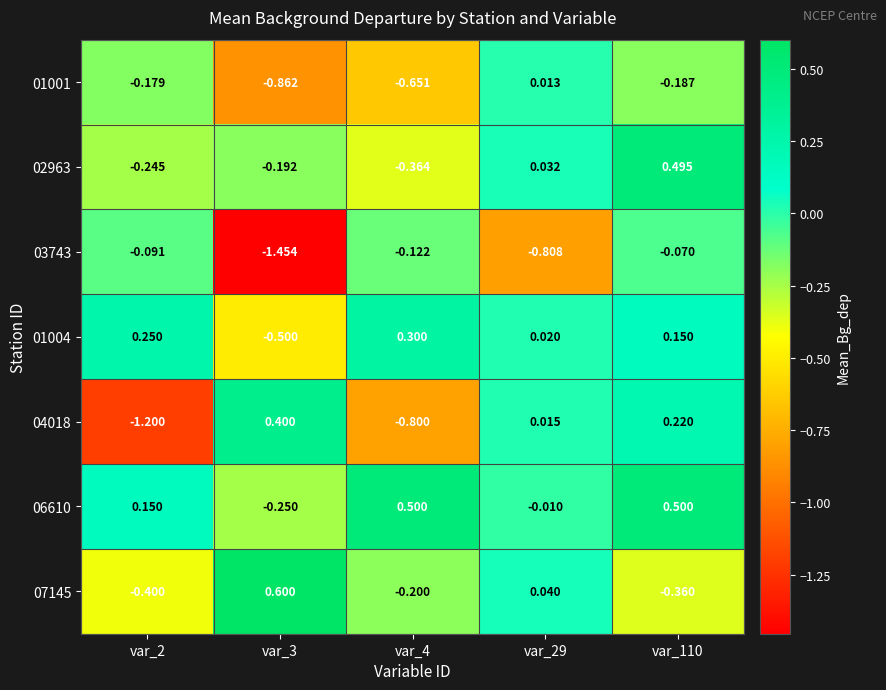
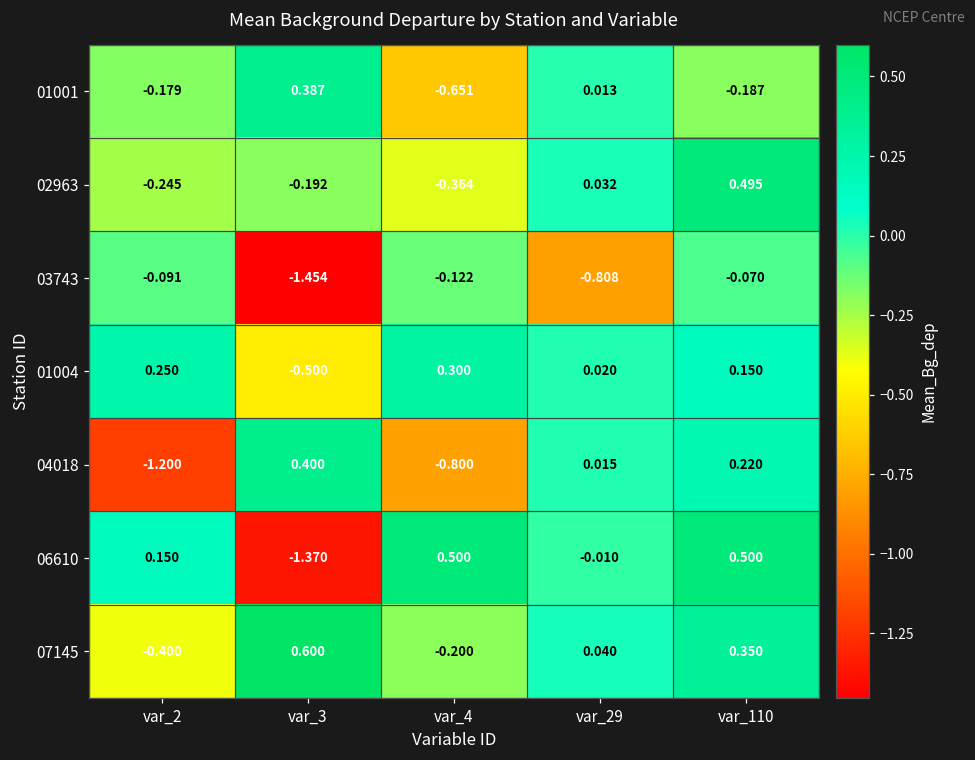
  {
    "01001": {
      "var_2": -0.179,
-     "var_3": -0.862,
+     "var_3": 0.387,
      "var_4": -0.651,
      "var_29": 0.013,
      "var_110": -0.187
    },
    "02963": {
      "var_2": -0.245,
      "var_3": -0.192,
      "var_4": -0.364,
      "var_29": 0.032,
      "var_110": 0.495
    },
    "03743": {
      "var_2": -0.091,
      "var_3": -1.454,
      "var_4": -0.122,
      "var_29": -0.808,
      "var_110": -0.070
    },
    "01004": {
      "var_2": 0.250,
      "var_3": -0.500,
      "var_4": 0.300,
      "var_29": 0.020,
      "var_110": 0.150
    },
    "04018": {
      "var_2": -1.200,
      "var_3": 0.400,
      "var_4": -0.800,
      "var_29": 0.015,
      "var_110": 0.220
    },
    "06610": {
      "var_2": 0.150,
-     "var_3": -0.250,
+     "var_3": -1.370,
      "var_4": 0.500,
      "var_29": -0.010,
      "var_110": 0.500
    },
    "07145": {
      "var_2": -0.400,
      "var_3": 0.600,
      "var_4": -0.200,
      "var_29": 0.040,
-     "var_110": -0.360
+     "var_110": 0.350
    }
  }
